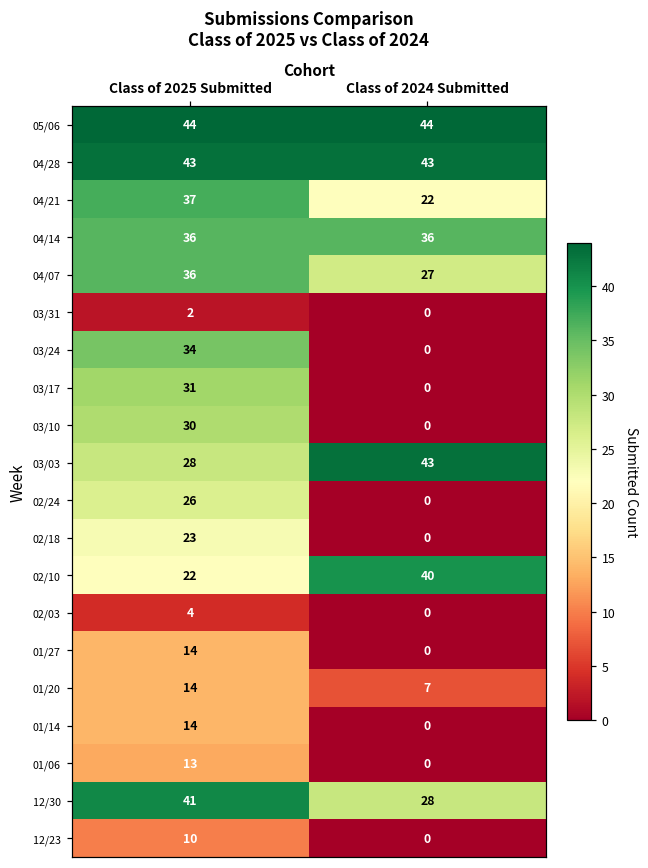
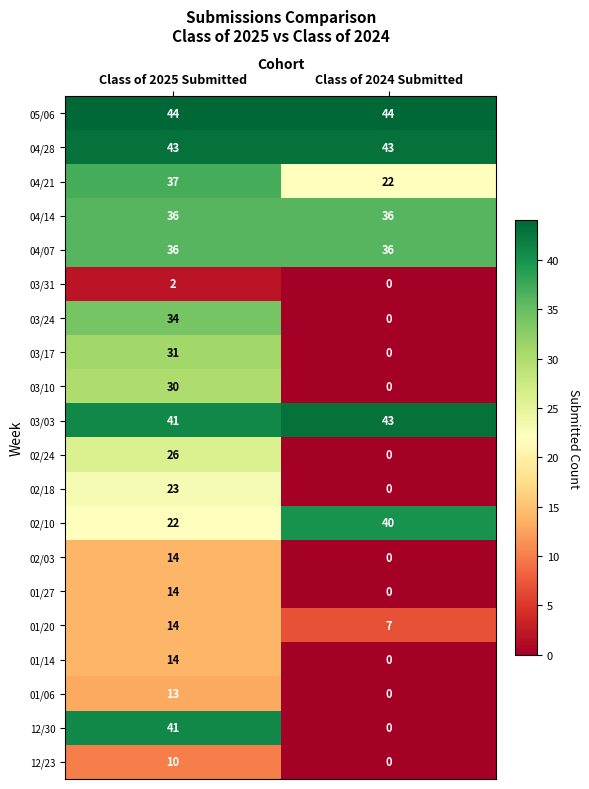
  {
    "05/06": {
      "Class of 2025 Submitted": 44,
      "Class of 2024 Submitted": 44
    },
    "04/28": {
      "Class of 2025 Submitted": 43,
      "Class of 2024 Submitted": 43
    },
    "04/21": {
      "Class of 2025 Submitted": 37,
      "Class of 2024 Submitted": 22
    },
    "04/14": {
      "Class of 2025 Submitted": 36,
      "Class of 2024 Submitted": 36
    },
    "04/07": {
      "Class of 2025 Submitted": 36,
-     "Class of 2024 Submitted": 27
+     "Class of 2024 Submitted": 36
    },
    "03/31": {
      "Class of 2025 Submitted": 2,
      "Class of 2024 Submitted": 0
    },
    "03/24": {
      "Class of 2025 Submitted": 34,
      "Class of 2024 Submitted": 0
    },
    "03/17": {
      "Class of 2025 Submitted": 31,
      "Class of 2024 Submitted": 0
    },
    "03/10": {
      "Class of 2025 Submitted": 30,
      "Class of 2024 Submitted": 0
    },
    "03/03": {
-     "Class of 2025 Submitted": 28,
+     "Class of 2025 Submitted": 41,
      "Class of 2024 Submitted": 43
    },
    "02/24": {
      "Class of 2025 Submitted": 26,
      "Class of 2024 Submitted": 0
    },
    "02/18": {
      "Class of 2025 Submitted": 23,
      "Class of 2024 Submitted": 0
    },
    "02/10": {
      "Class of 2025 Submitted": 22,
      "Class of 2024 Submitted": 40
    },
    "02/03": {
-     "Class of 2025 Submitted": 4,
+     "Class of 2025 Submitted": 14,
      "Class of 2024 Submitted": 0
    },
    "01/27": {
      "Class of 2025 Submitted": 14,
      "Class of 2024 Submitted": 0
    },
    "01/20": {
      "Class of 2025 Submitted": 14,
      "Class of 2024 Submitted": 7
    },
    "01/14": {
      "Class of 2025 Submitted": 14,
      "Class of 2024 Submitted": 0
    },
    "01/06": {
      "Class of 2025 Submitted": 13,
      "Class of 2024 Submitted": 0
    },
    "12/30": {
      "Class of 2025 Submitted": 41,
-     "Class of 2024 Submitted": 28
+     "Class of 2024 Submitted": 0
    },
    "12/23": {
      "Class of 2025 Submitted": 10,
      "Class of 2024 Submitted": 0
    }
  }
